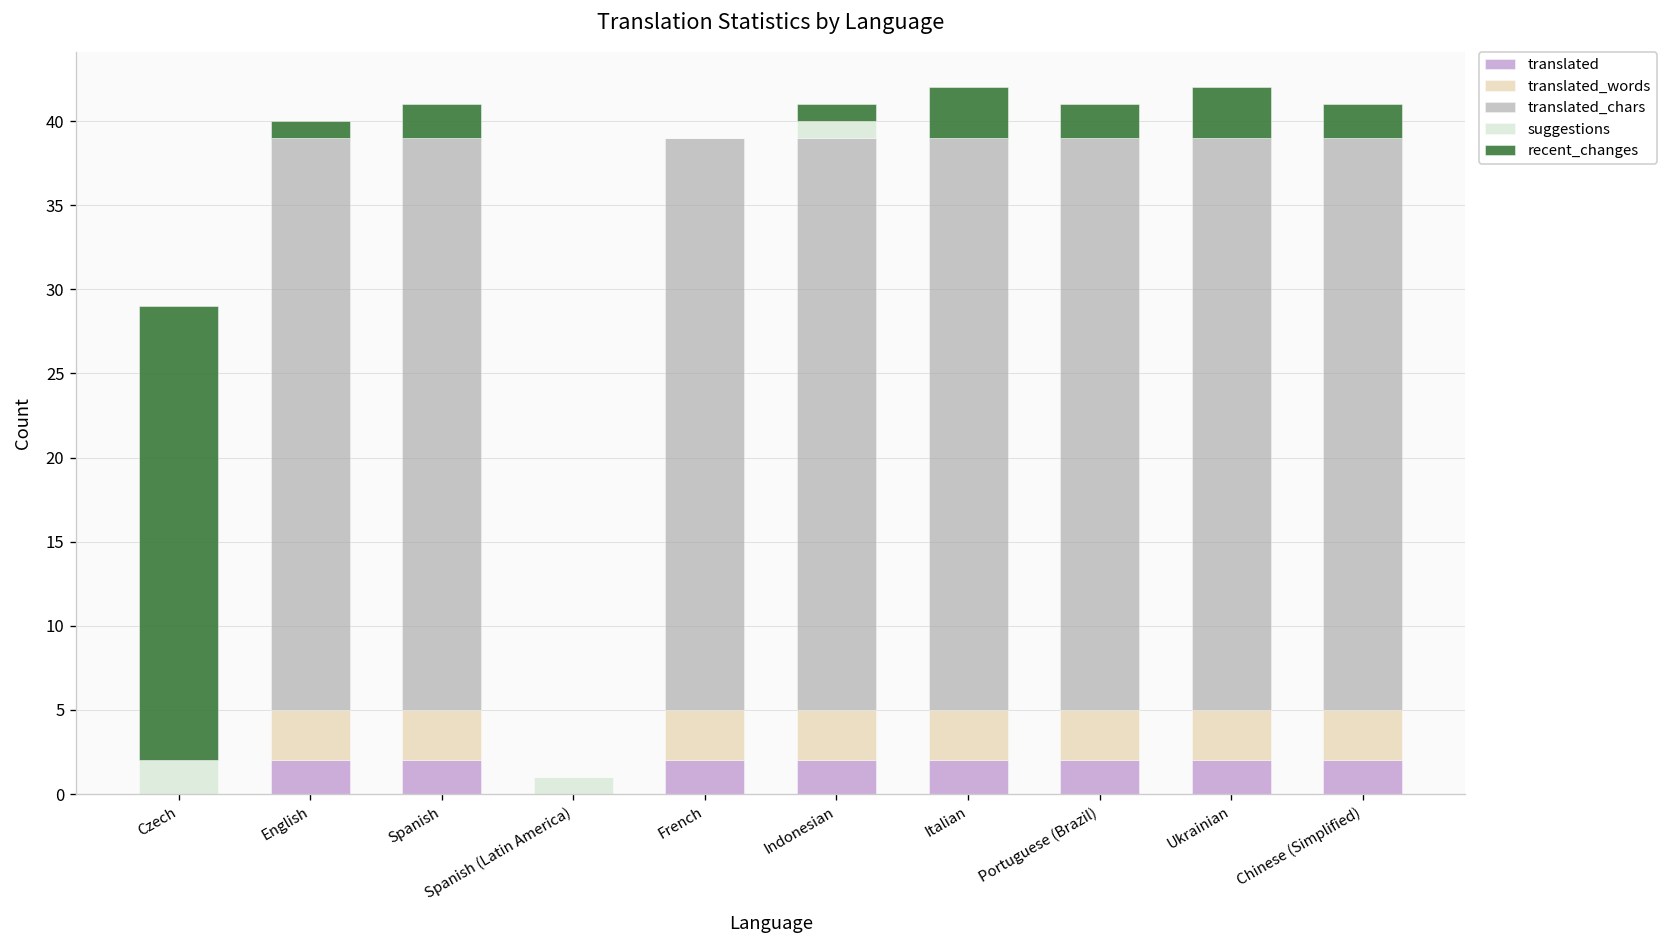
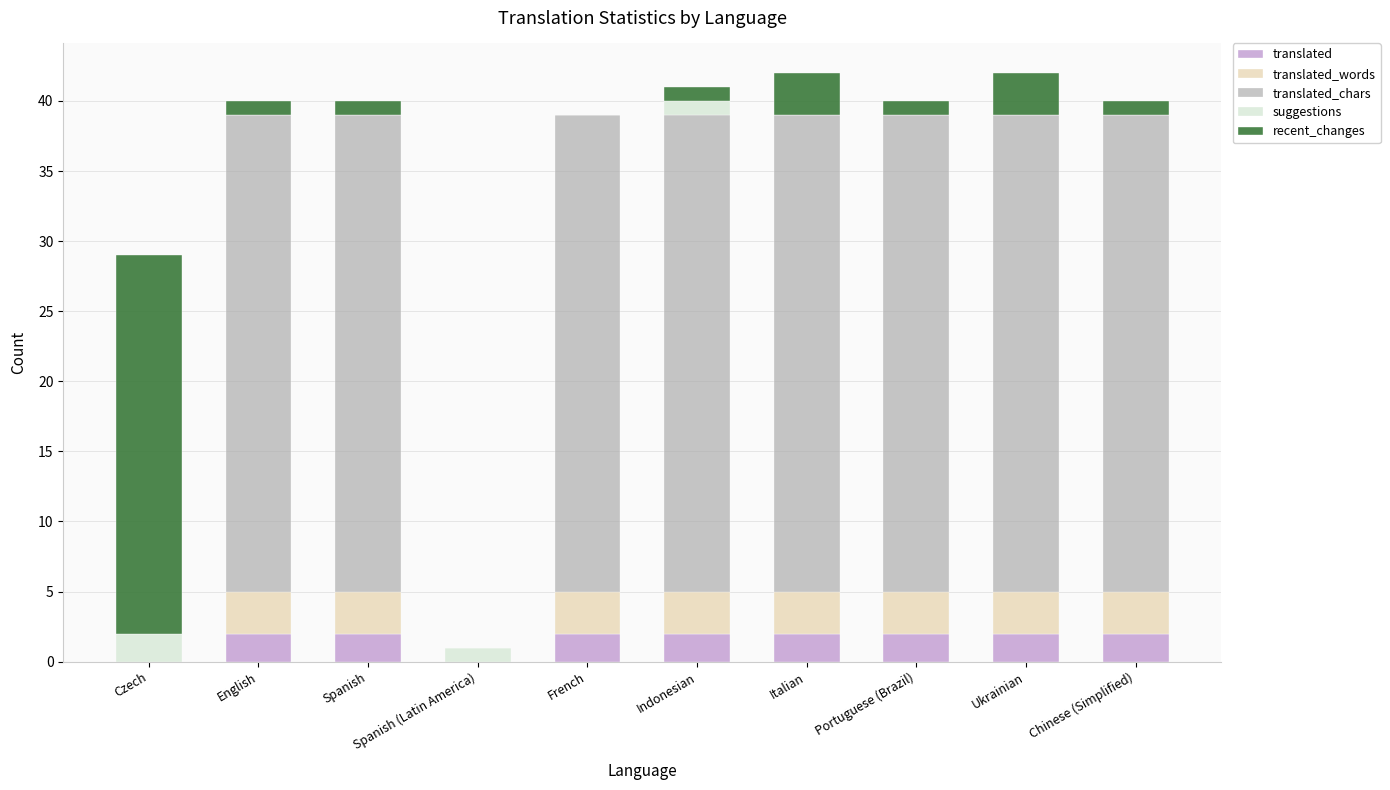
  {
    "recent_changes": {
      "Czech": 27,
      "English": 1,
-     "Spanish": 2,
+     "Spanish": 1,
      "Spanish (Latin America)": 0,
      "French": 0,
      "Indonesian": 1,
      "Italian": 3,
-     "Portuguese (Brazil)": 2,
+     "Portuguese (Brazil)": 1,
      "Ukrainian": 3,
-     "Chinese (Simplified)": 2
+     "Chinese (Simplified)": 1
    }
  }
